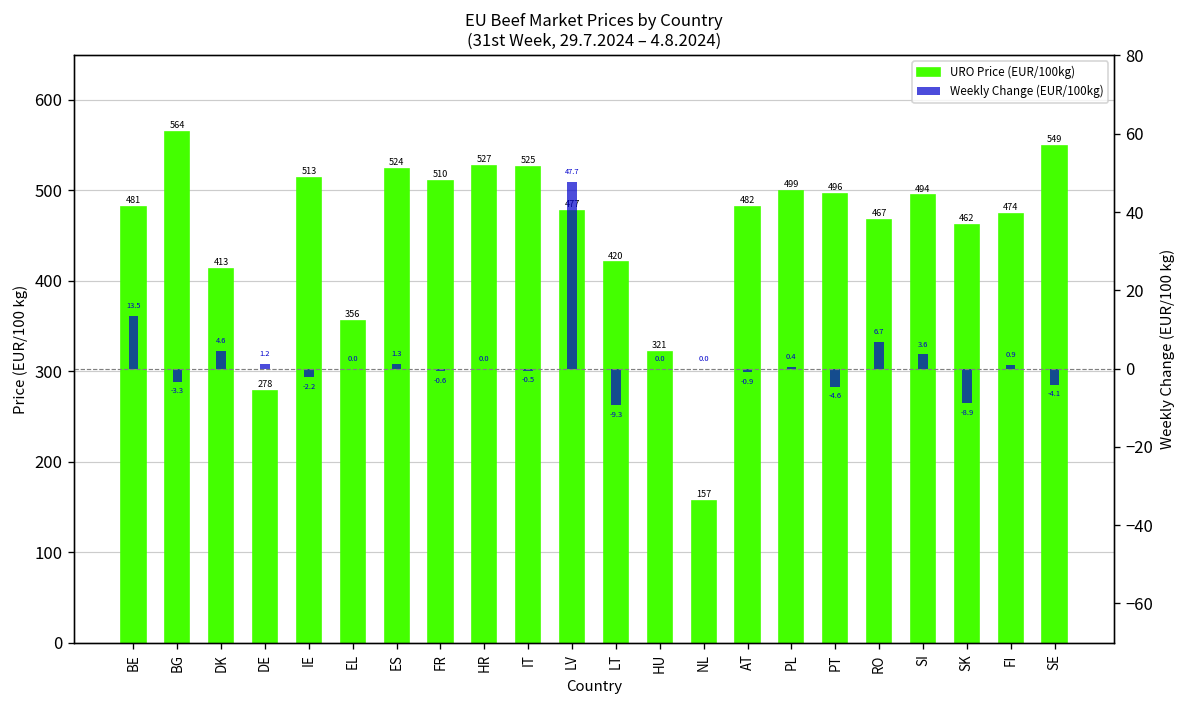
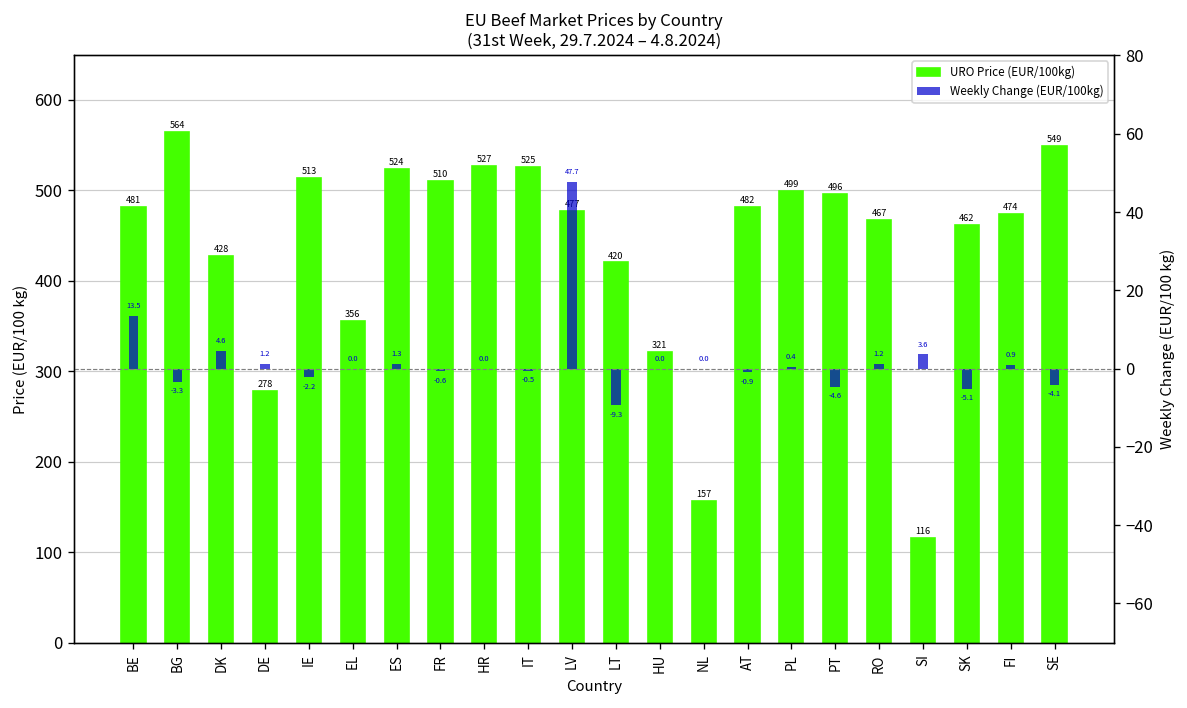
  {
    "URO Price (EUR/100kg)": {
      "BE": 481,
      "BG": 564,
-     "DK": 413,
+     "DK": 428,
      "DE": 278,
      "IE": 513,
      "EL": 356,
      "ES": 524,
      "FR": 510,
      "HR": 527,
      "IT": 525,
      "LV": 477,
      "LT": 420,
      "HU": 321,
      "NL": 157,
      "AT": 482,
      "PL": 499,
      "PT": 496,
      "RO": 467,
-     "SI": 494,
+     "SI": 116,
      "SK": 462,
      "FI": 474,
      "SE": 549
    },
    "Weekly Change (EUR/100kg)": {
      "BE": 13.5,
      "BG": -3.3,
      "DK": 4.6,
      "DE": 1.2,
      "IE": -2.2,
      "EL": 0.0,
      "ES": 1.3,
      "FR": -0.6,
      "HR": 0.0,
      "IT": -0.5,
      "LV": 47.7,
      "LT": -9.3,
      "HU": 0.0,
      "NL": 0.0,
      "AT": -0.9,
      "PL": 0.4,
      "PT": -4.6,
-     "RO": 6.7,
+     "RO": 1.2,
      "SI": 3.6,
-     "SK": -8.9,
+     "SK": -5.1,
      "FI": 0.9,
      "SE": -4.1
    }
  }
